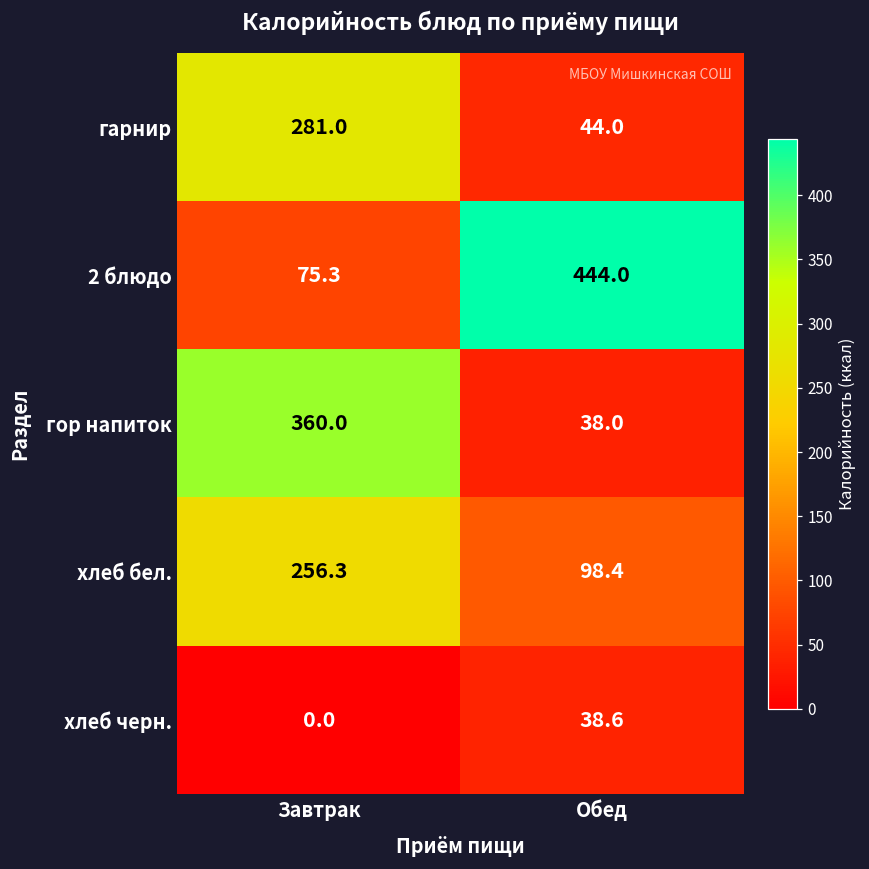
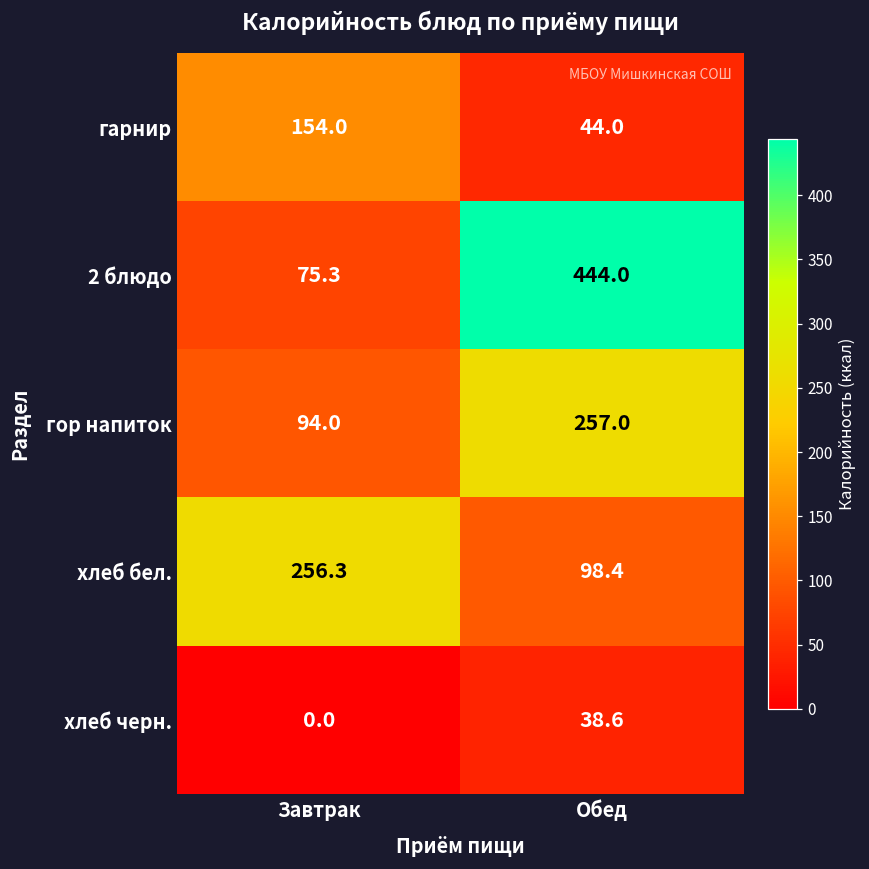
  {
    "гарнир": {
-     "Завтрак": 281.0
+     "Завтрак": 154.0
    },
    "2 блюдо": {
      "Завтрак": 75.3,
      "Обед": 444.0
    },
    "гор напиток": {
-     "Завтрак": 360.0,
-     "Обед": 38.0
+     "Завтрак": 94.0,
+     "Обед": 257.0
    },
    "хлеб бел.": {
      "Завтрак": 256.3,
      "Обед": 98.4
    },
    "хлеб черн.": {
      "Завтрак": 0.0,
      "Обед": 38.6
    }
  }
